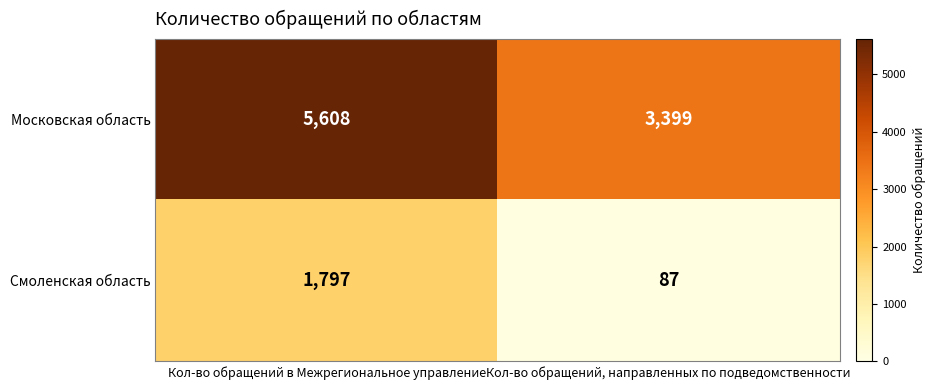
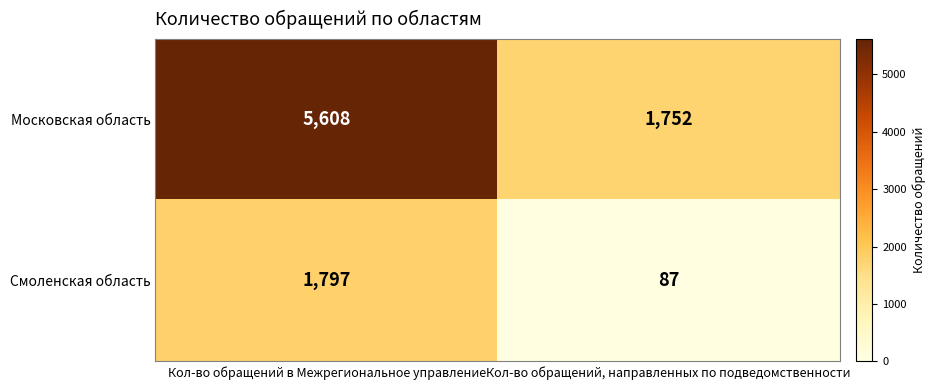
  {
    "Московская область": {
      "Кол-во обращений в Межрегиональное управление": "5,608",
-     "Кол-во обращений, направленных по подведомственности": "3,399"
+     "Кол-во обращений, направленных по подведомственности": "1,752"
    },
    "Смоленская область": {
      "Кол-во обращений в Межрегиональное управление": "1,797",
      "Кол-во обращений, направленных по подведомственности": "87"
    }
  }
